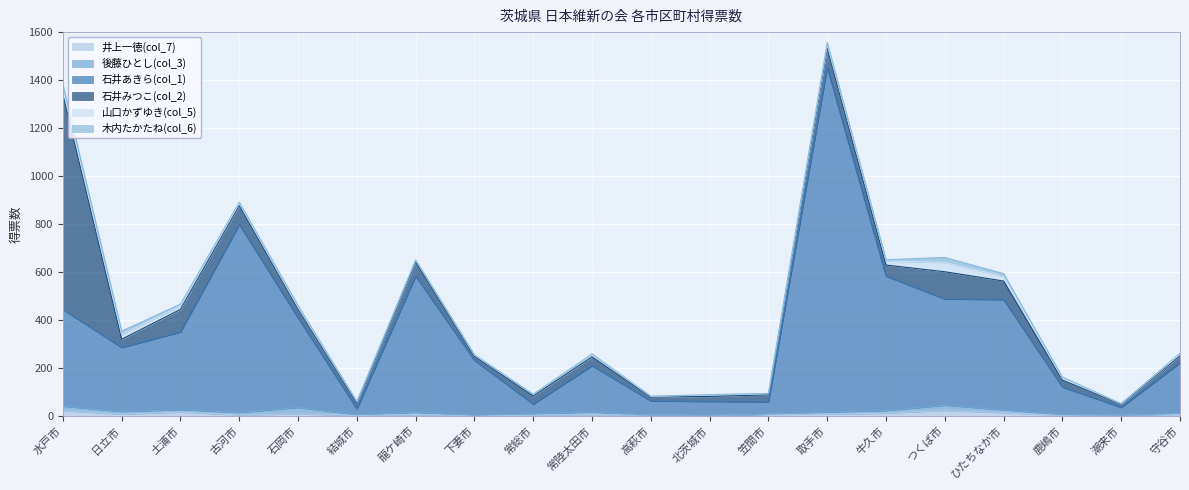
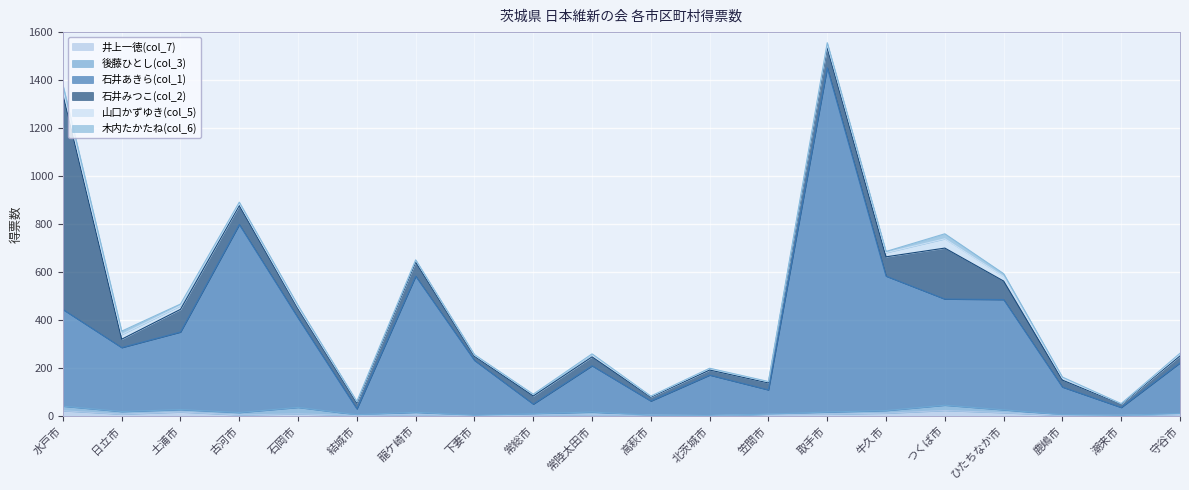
  {
    "石井あきら(col_1)": {
      "水戸市": 400,
      "日立市": 270,
      "土浦市": 320,
      "古河市": 780,
      "石岡市": 370,
      "結城市": 20,
      "龍ケ崎市": 570,
      "下妻市": 230,
      "常総市": 40,
      "常陸太田市": 190,
      "高萩市": 60,
-     "北茨城市": 60,
-     "笠間市": 50,
+     "北茨城市": 170,
+     "笠間市": 100,
      "取手市": 1440,
      "牛久市": 560,
      "つくば市": 440,
      "ひたちなか市": 460,
      "鹿嶋市": 110,
      "潮来市": 30,
      "守谷市": 210
    },
    "石井みつこ(col_2)": {
      "水戸市": 900,
      "日立市": 30,
      "土浦市": 90,
      "常陸太田市": 40,
      "取手市": 80,
-     "牛久市": 50,
-     "つくば市": 110,
+     "牛久市": 80,
+     "つくば市": 210,
      "ひたちなか市": 80
    }
  }
